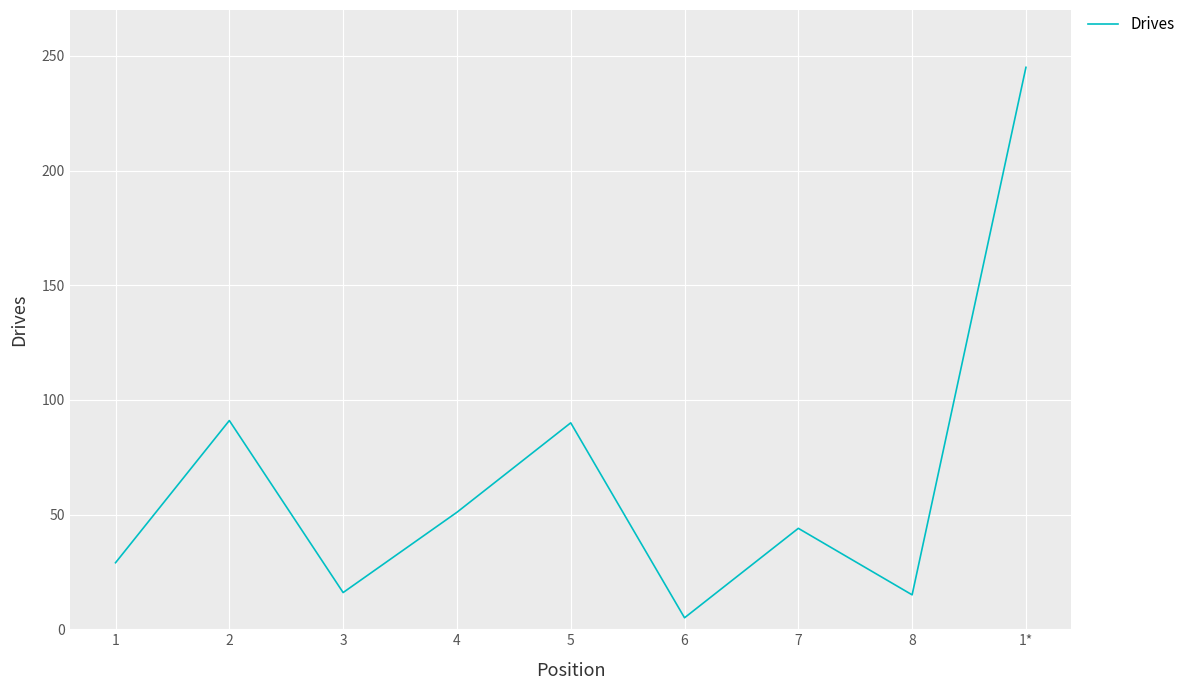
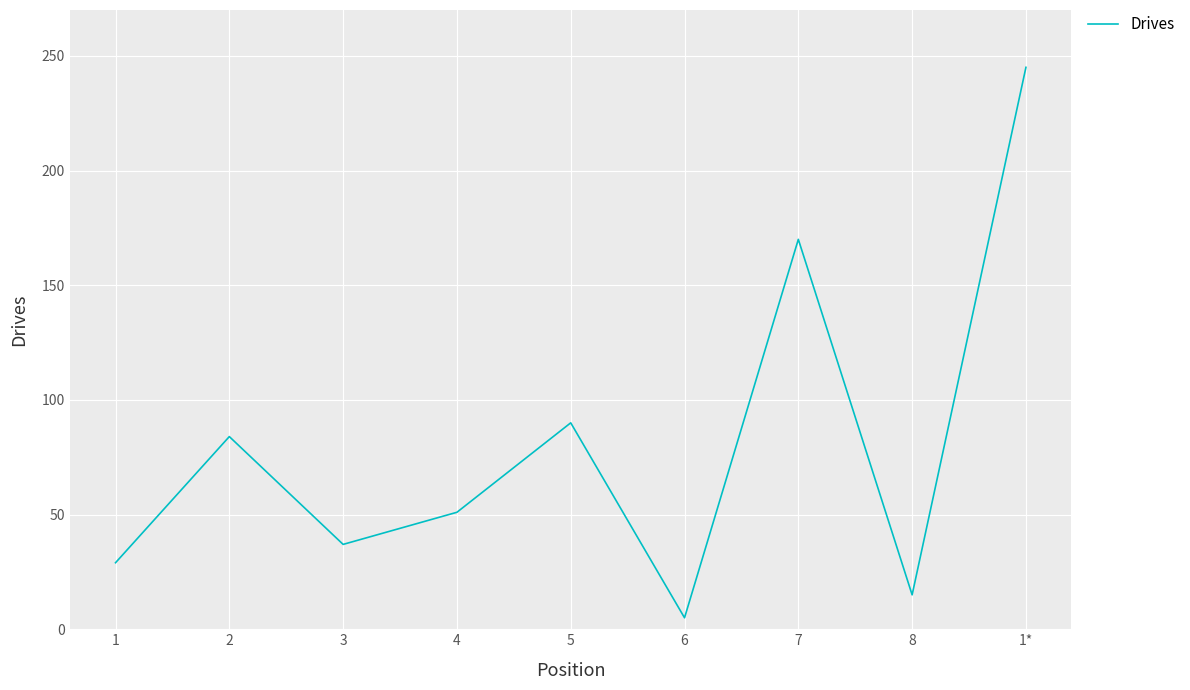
  {
    "1": 29,
-   "2": 91,
-   "3": 16,
+   "2": 84,
+   "3": 37,
    "4": 51,
    "5": 90,
    "6": 5,
-   "7": 44,
+   "7": 170,
    "8": 15,
    "1*": 245
  }
